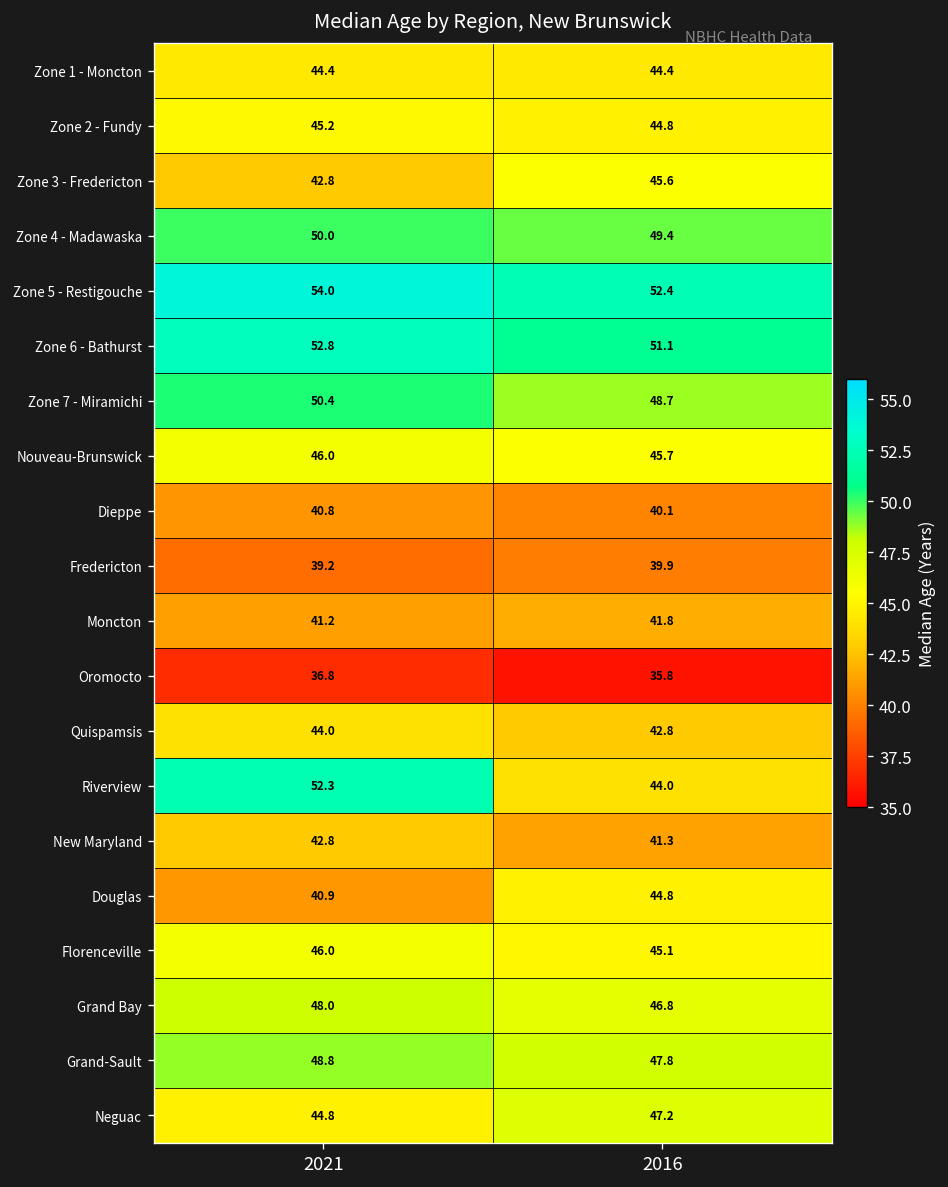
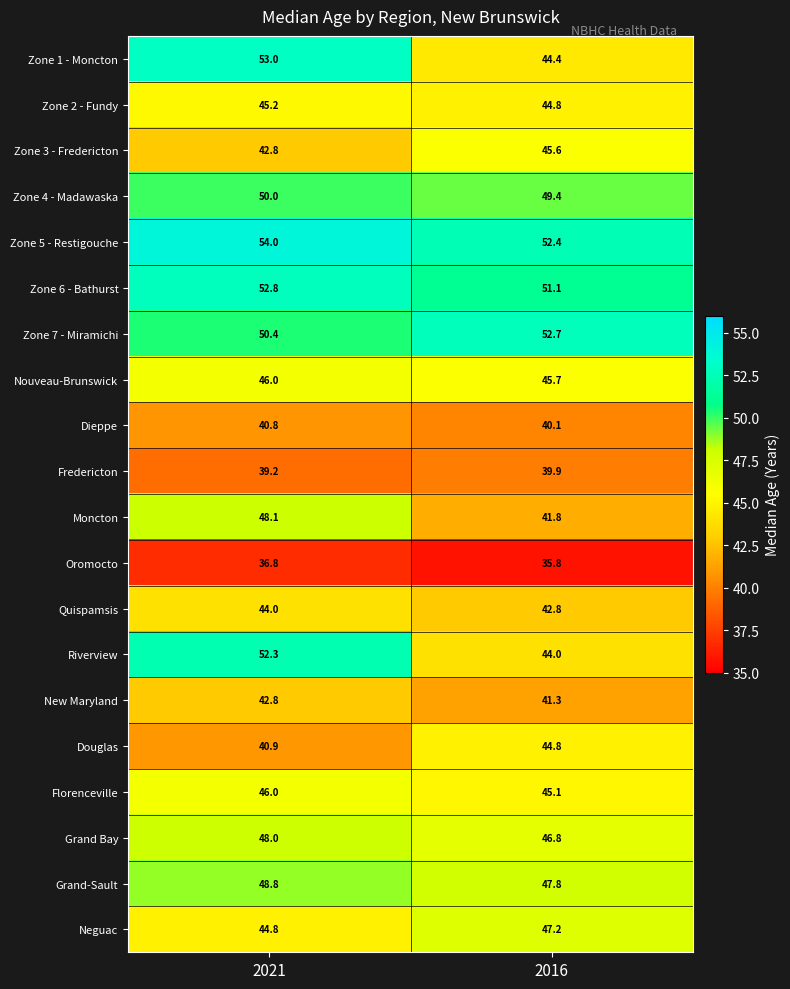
  {
    "Zone 1 - Moncton": {
-     "2021": 44.4,
+     "2021": 53.0,
      "2016": 44.4
    },
    "Zone 2 - Fundy": {
      "2021": 45.2,
      "2016": 44.8
    },
    "Zone 3 - Fredericton": {
      "2021": 42.8,
      "2016": 45.6
    },
    "Zone 4 - Madawaska": {
      "2021": 50.0,
      "2016": 49.4
    },
    "Zone 5 - Restigouche": {
      "2021": 54.0,
      "2016": 52.4
    },
    "Zone 6 - Bathurst": {
      "2021": 52.8,
      "2016": 51.1
    },
    "Zone 7 - Miramichi": {
      "2021": 50.4,
-     "2016": 48.7
+     "2016": 52.7
    },
    "Nouveau-Brunswick": {
      "2021": 46.0,
      "2016": 45.7
    },
    "Dieppe": {
      "2021": 40.8,
      "2016": 40.1
    },
    "Fredericton": {
      "2021": 39.2,
      "2016": 39.9
    },
    "Moncton": {
-     "2021": 41.2,
+     "2021": 48.1,
      "2016": 41.8
    },
    "Oromocto": {
      "2021": 36.8,
      "2016": 35.8
    },
    "Quispamsis": {
      "2021": 44.0,
      "2016": 42.8
    },
    "Riverview": {
      "2021": 52.3,
      "2016": 44.0
    },
    "New Maryland": {
      "2021": 42.8,
      "2016": 41.3
    },
    "Douglas": {
      "2021": 40.9,
      "2016": 44.8
    },
    "Florenceville": {
      "2021": 46.0,
      "2016": 45.1
    },
    "Grand Bay": {
      "2021": 48.0,
      "2016": 46.8
    },
    "Grand-Sault": {
      "2021": 48.8,
      "2016": 47.8
    },
    "Neguac": {
      "2021": 44.8,
      "2016": 47.2
    }
  }
